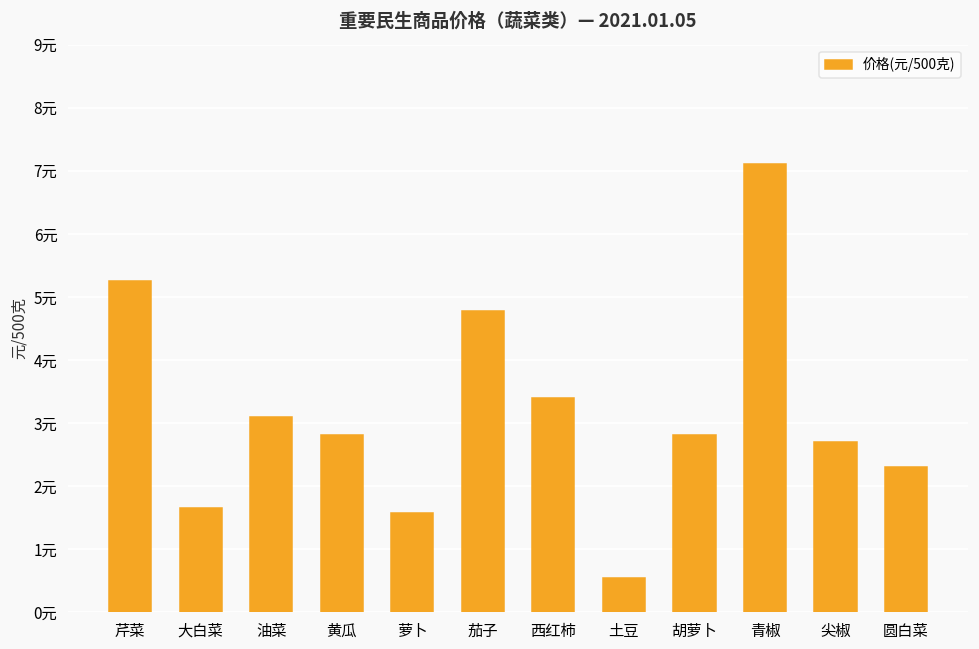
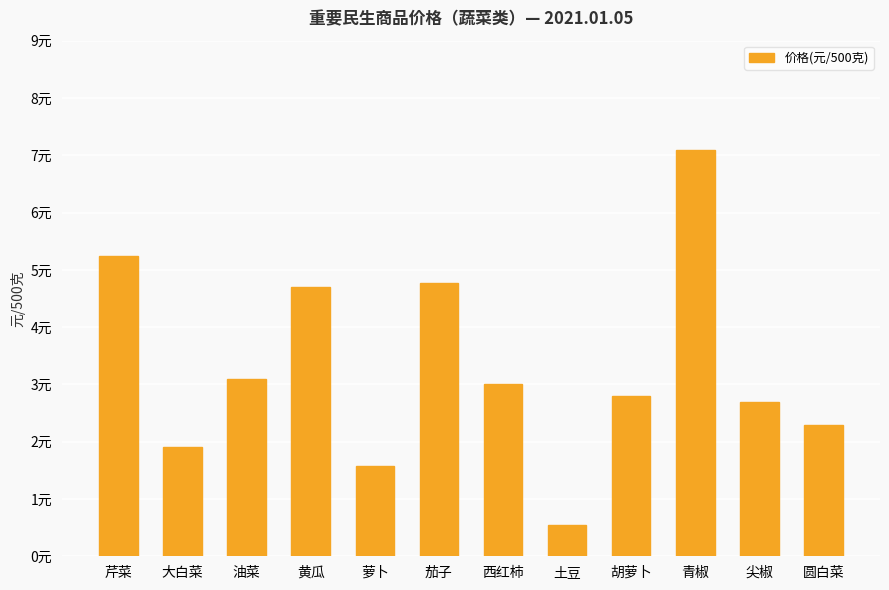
  {
    "芹菜": "5.3元",
-   "大白菜": "1.7元",
+   "大白菜": "1.9元",
    "油菜": "3.1元",
-   "黄瓜": "2.8元",
+   "黄瓜": "4.7元",
    "萝卜": "1.6元",
    "茄子": "4.8元",
-   "西红柿": "3.4元",
+   "西红柿": "3.0元",
    "土豆": "0.5元",
    "胡萝卜": "2.8元",
    "青椒": "7.1元",
    "尖椒": "2.7元",
    "圆白菜": "2.3元"
  }
